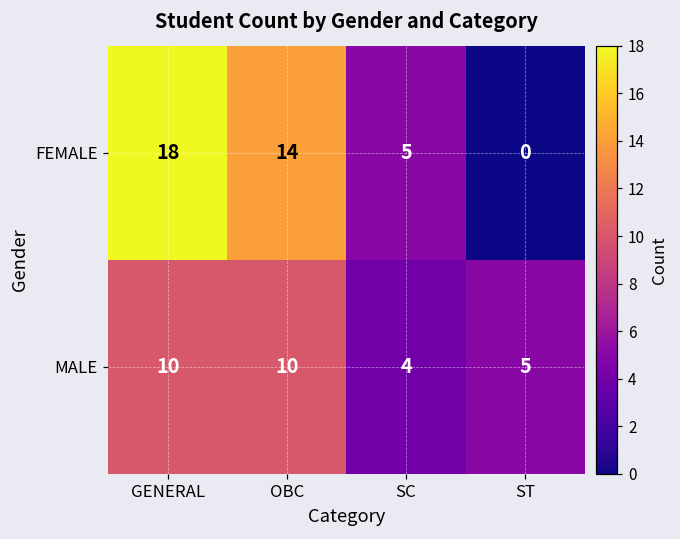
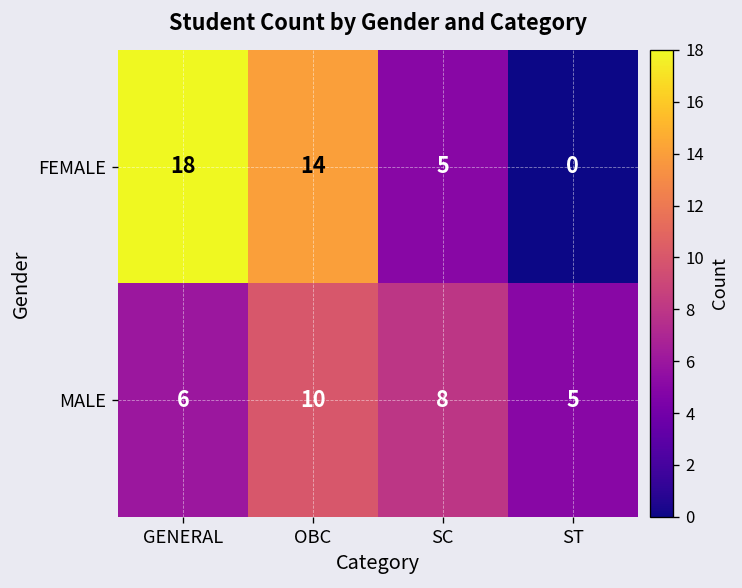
  {
    "FEMALE": {
      "GENERAL": 18,
      "OBC": 14,
      "SC": 5,
      "ST": 0
    },
    "MALE": {
-     "GENERAL": 10,
+     "GENERAL": 6,
      "OBC": 10,
-     "SC": 4,
+     "SC": 8,
      "ST": 5
    }
  }
